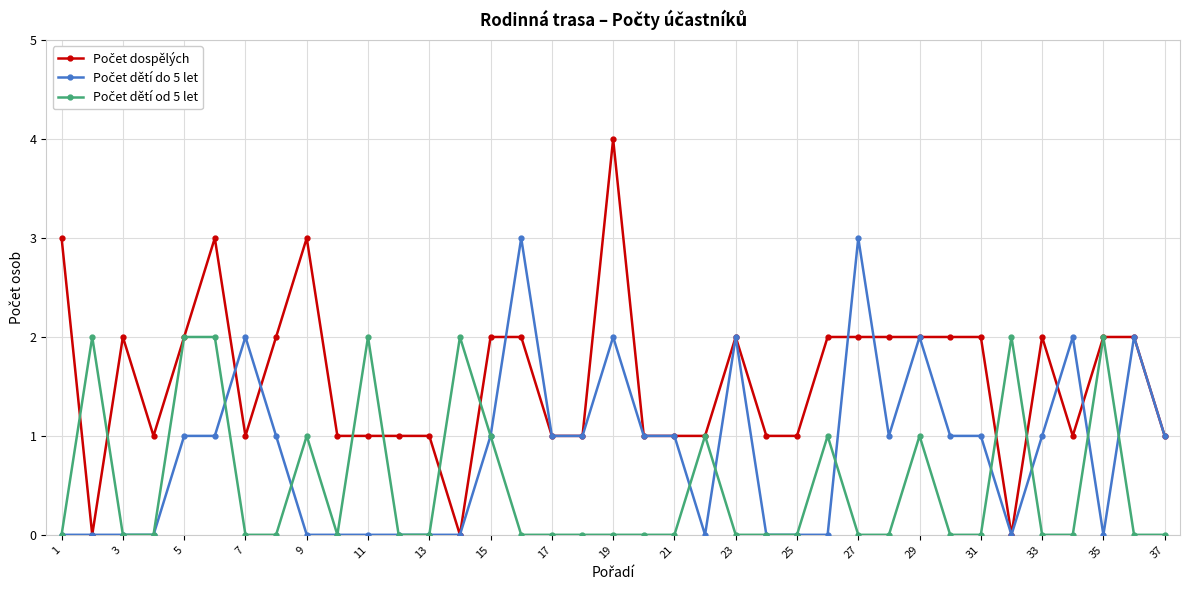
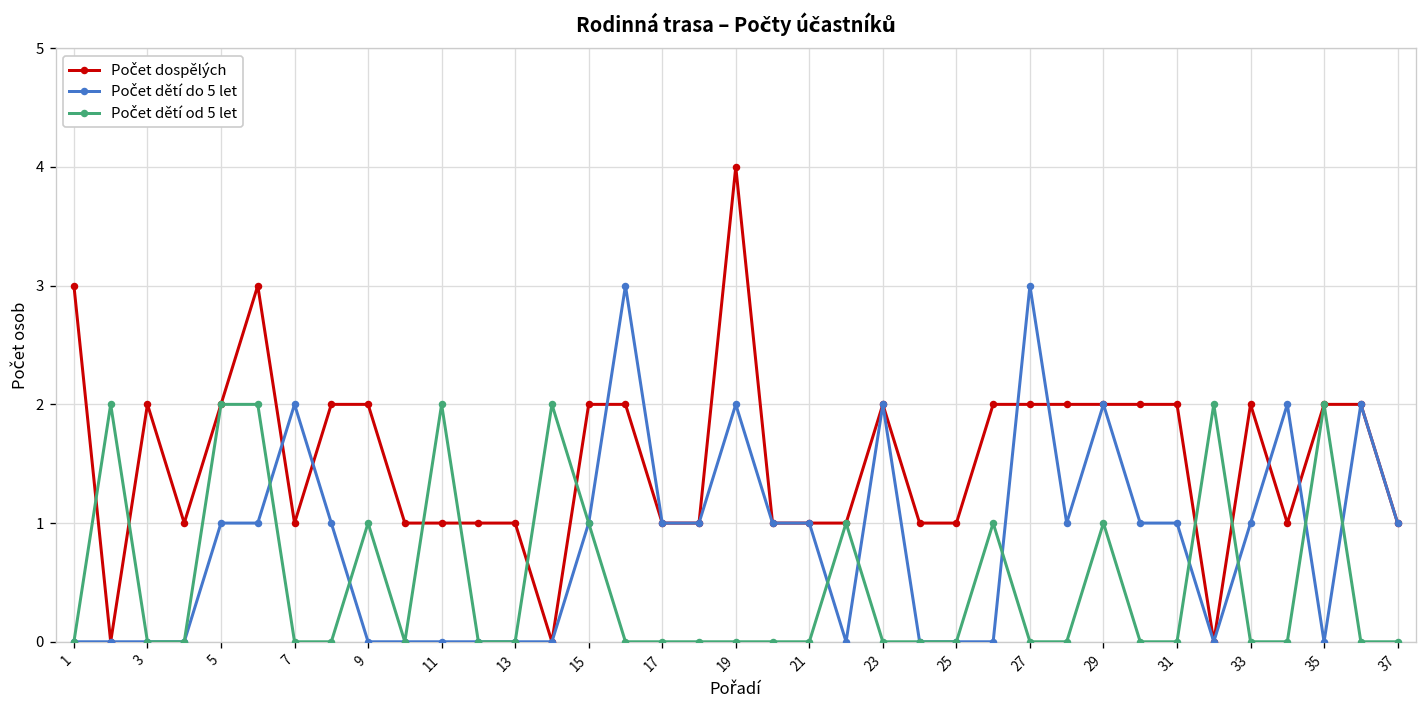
  {
    "Počet dospělých": {
      "1": 3,
      "3": 2,
      "7": 1,
-     "9": 3,
+     "9": 2,
      "11": 1,
      "13": 1,
      "15": 2,
      "19": 4,
      "25": 1,
      "27": 2,
      "31": 2,
      "33": 2
    },
    "Počet dětí do 5 let": {
      "5": 1,
      "7": 2,
      "9": 0,
      "11": 0,
      "19": 2,
      "27": 3,
      "31": 1,
      "33": 1,
      "35": 0
    },
    "Počet dětí od 5 let": {
      "7": 0,
      "9": 1,
      "11": 2,
      "17": 0,
      "19": 0,
      "21": 0,
      "23": 0,
      "27": 0,
      "29": 1,
      "31": 0,
      "33": 0,
      "37": 0
    }
  }
